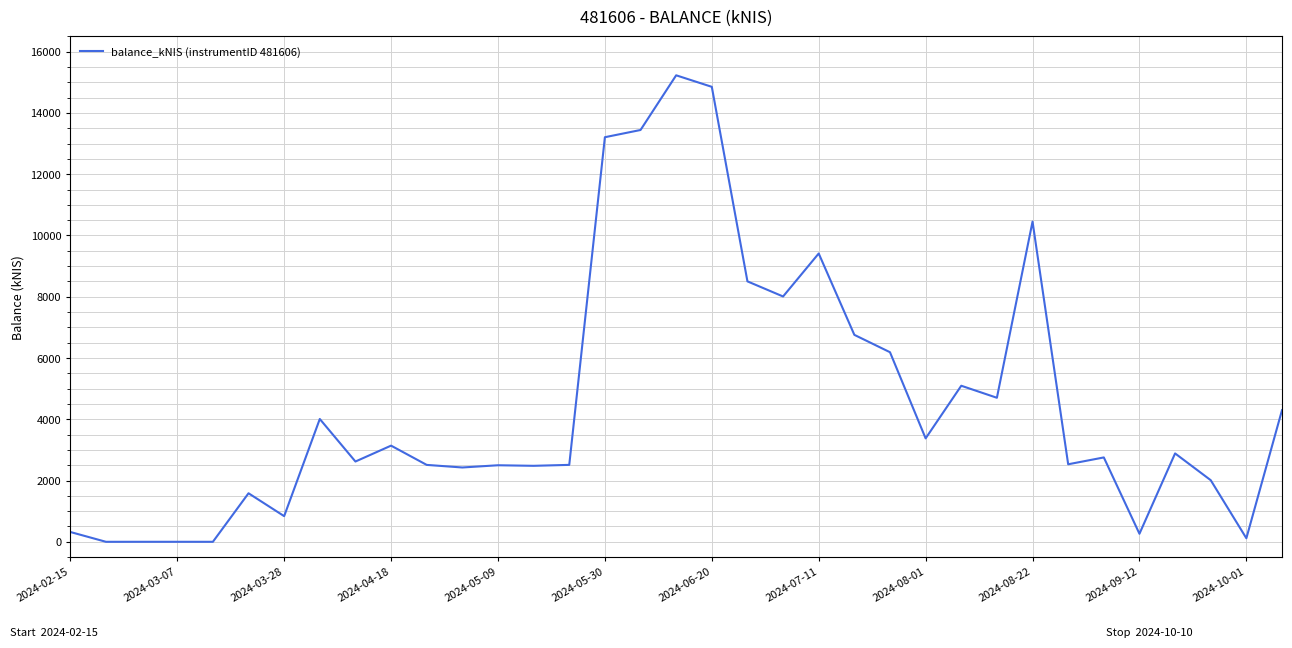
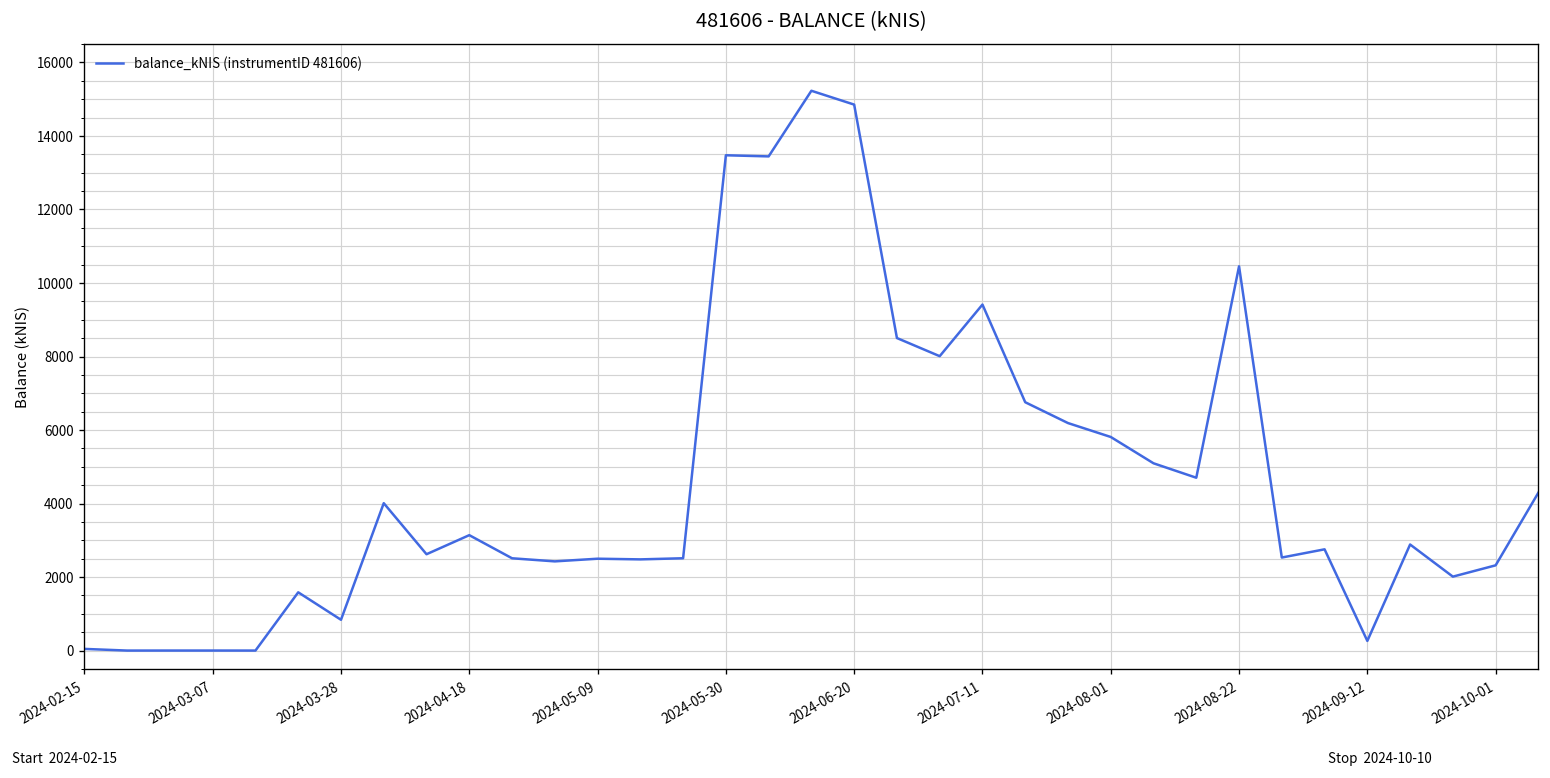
  {
-   "2024-02-15": 300,
+   "2024-02-15": 0,
    "2024-03-07": 0,
    "2024-03-28": 800,
    "2024-04-18": 3100,
    "2024-05-09": 2500,
-   "2024-05-30": 13200,
+   "2024-05-30": 13500,
    "2024-06-20": 14900,
    "2024-07-11": 9400,
-   "2024-08-01": 3400,
+   "2024-08-01": 5800,
    "2024-08-22": 10500,
    "2024-09-12": 300,
-   "2024-10-01": 100
+   "2024-10-01": 2300
  }
